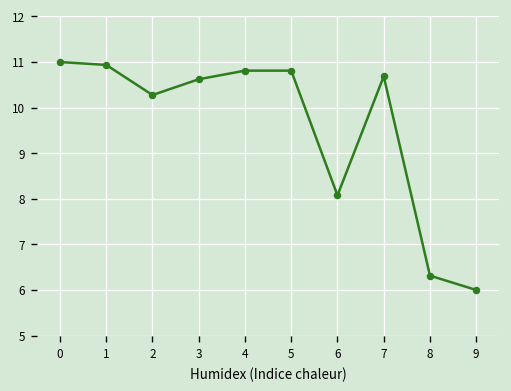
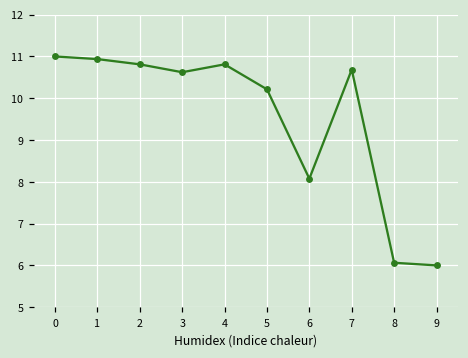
  {
    "0": 11.0,
    "1": 10.9,
-   "2": 10.3,
+   "2": 10.8,
    "3": 10.6,
    "4": 10.8,
-   "5": 10.8,
+   "5": 10.2,
    "6": 8.1,
    "7": 10.7,
-   "8": 6.3,
+   "8": 6.1,
    "9": 6.0
  }
